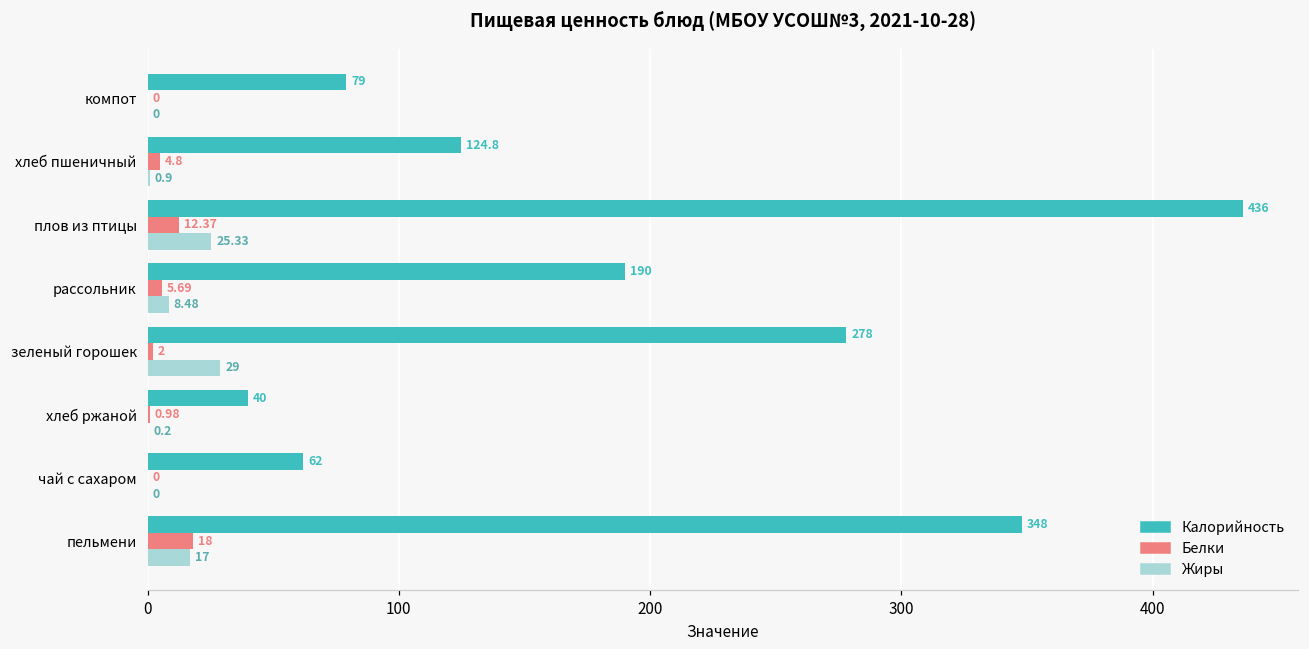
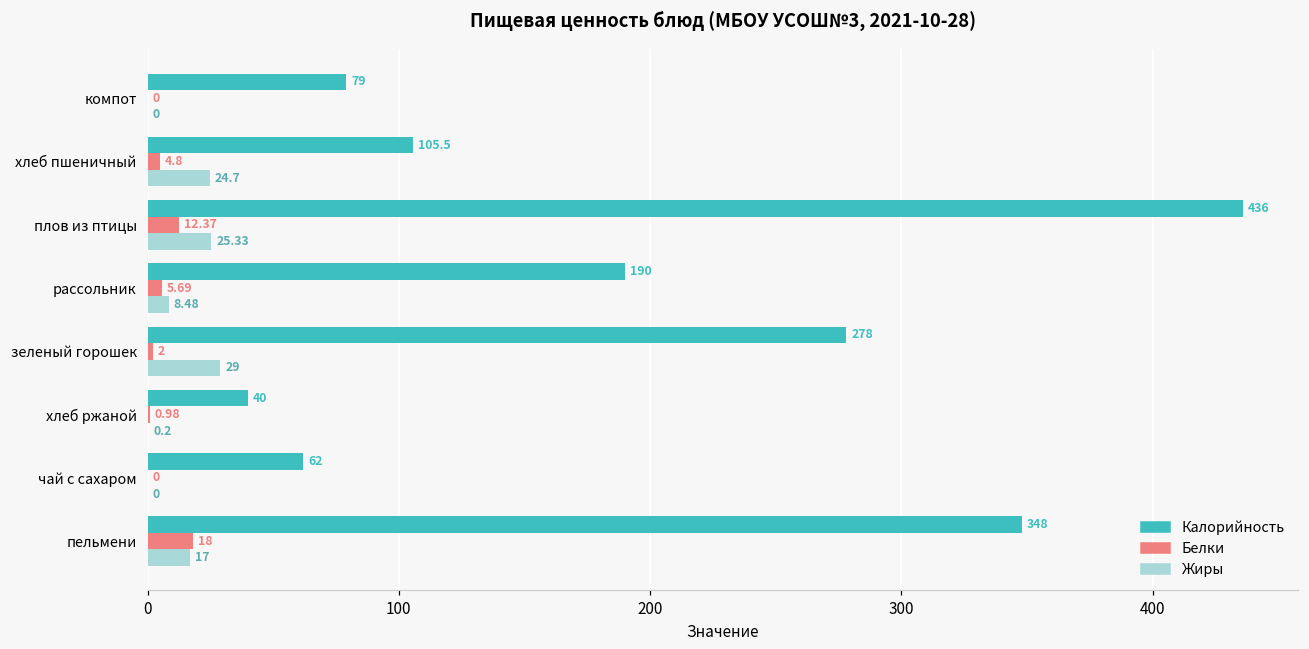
  {
    "Калорийность": {
      "компот": 79,
-     "хлеб пшеничный": 124.8,
+     "хлеб пшеничный": 105.5,
      "плов из птицы": 436,
      "рассольник": 190,
      "зеленый горошек": 278,
      "хлеб ржаной": 40,
      "чай с сахаром": 62,
      "пельмени": 348
    },
    "Белки": {
      "компот": 0,
      "хлеб пшеничный": 4.8,
      "плов из птицы": 12.37,
      "рассольник": 5.69,
      "зеленый горошек": 2,
      "хлеб ржаной": 0.98,
      "чай с сахаром": 0,
      "пельмени": 18
    },
    "Жиры": {
      "компот": 0,
-     "хлеб пшеничный": 0.9,
+     "хлеб пшеничный": 24.7,
      "плов из птицы": 25.33,
      "рассольник": 8.48,
      "зеленый горошек": 29,
      "хлеб ржаной": 0.2,
      "чай с сахаром": 0,
      "пельмени": 17
    }
  }
